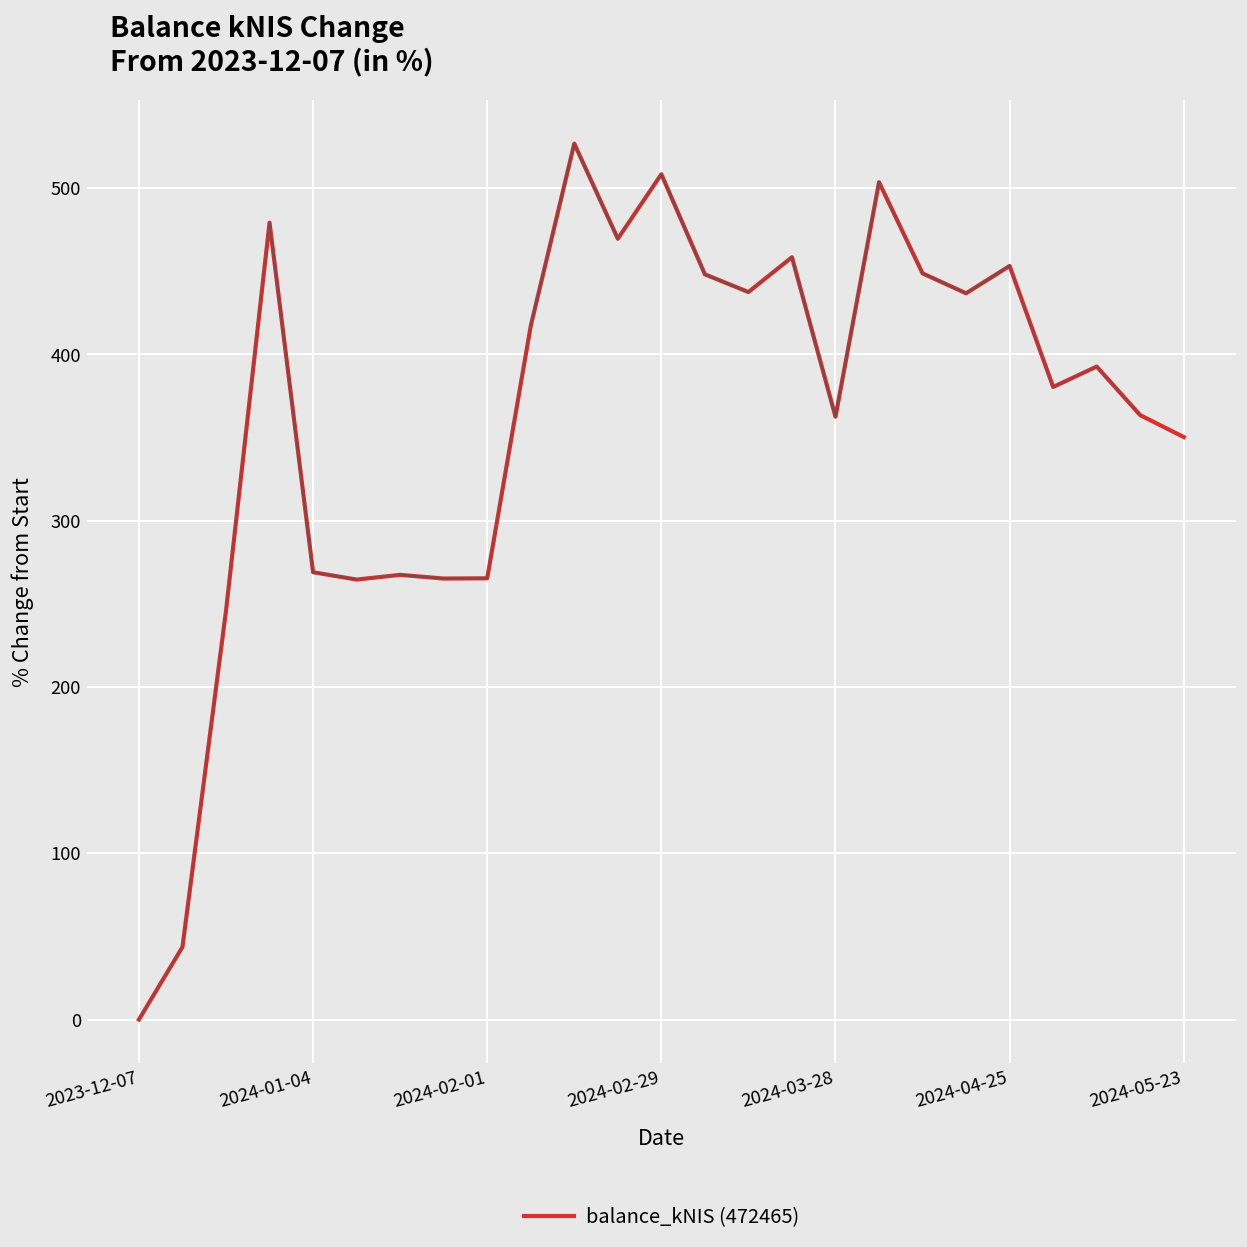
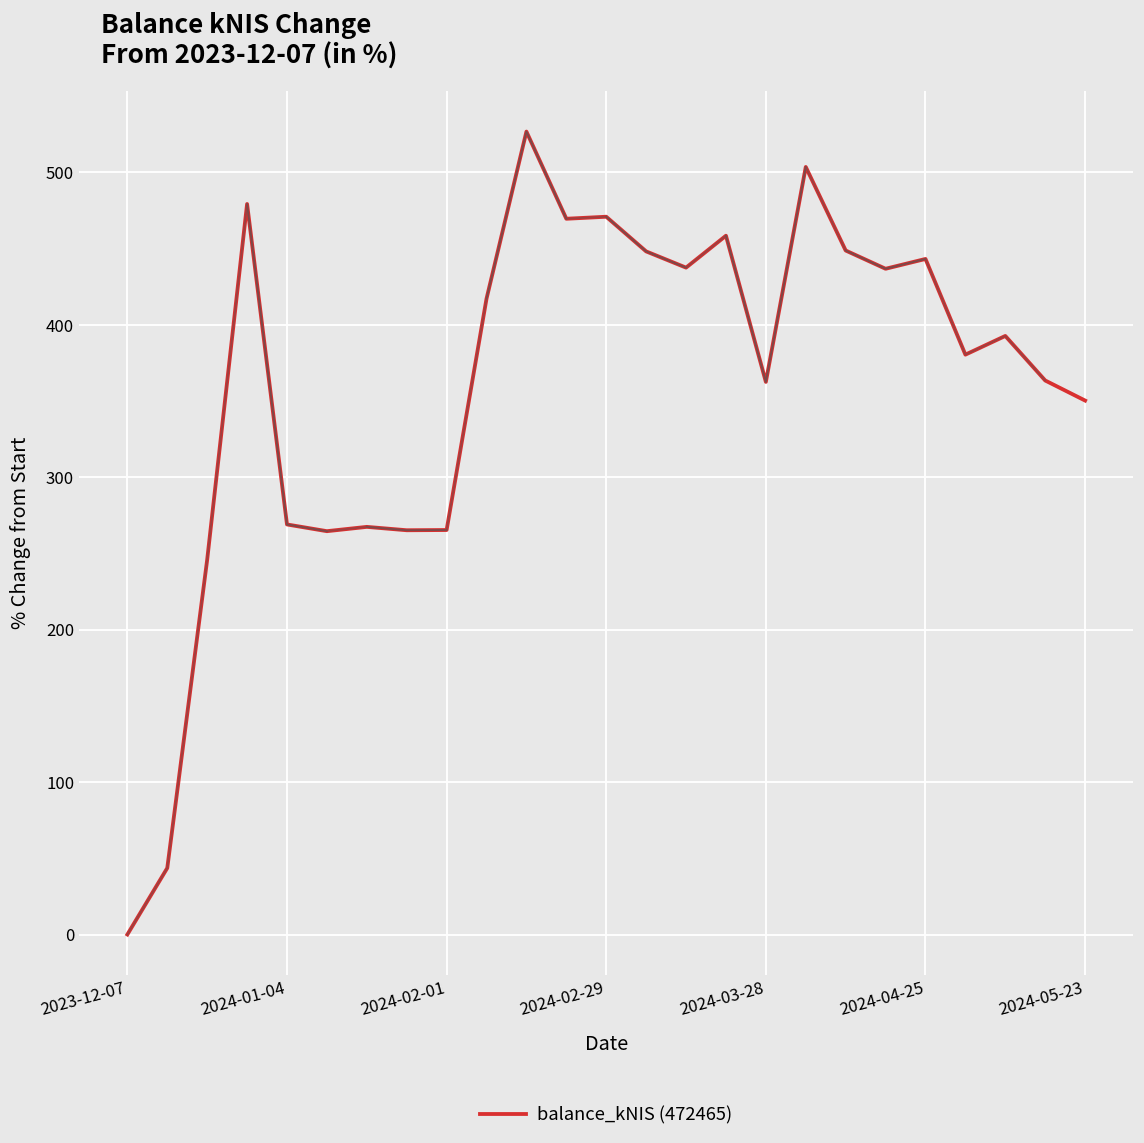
  {
    "balance_kNIS (472465)": {
-     "2024-02-29": 508,
-     "2024-04-25": 453,
+     "2024-02-29": 471,
+     "2024-04-25": 443,
      "2024-05-23": 350
    }
  }
